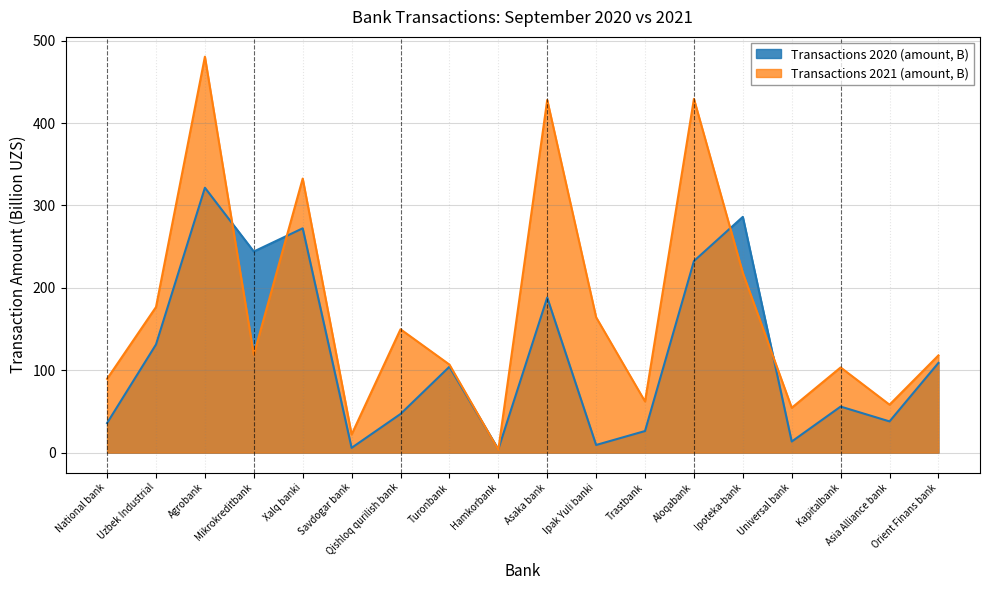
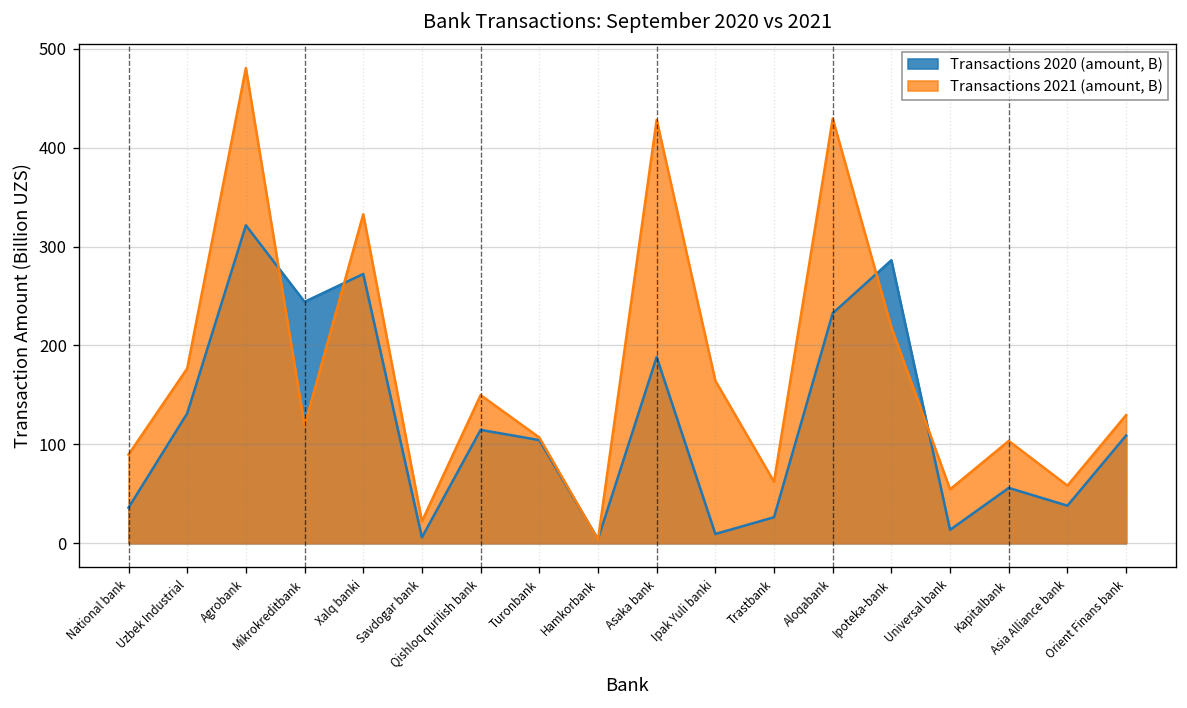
  {
    "Transactions 2020 (amount, B)": {
      "National bank": 40,
      "Uzbek Industrial": 130,
      "Agrobank": 320,
      "Mikrokreditbank": 240,
      "Xalq banki": 270,
      "Savdogar bank": 10,
-     "Qishloq qurilish bank": 50,
+     "Qishloq qurilish bank": 110,
      "Asaka bank": 190,
      "Ipak Yuli banki": 10,
      "Trastbank": 30,
      "Aloqabank": 230,
      "Ipoteka-bank": 290,
      "Universal bank": 10,
      "Kapitalbank": 60,
      "Asia Alliance bank": 40,
      "Orient Finans bank": 110
    },
    "Transactions 2021 (amount, B)": {
      "National bank": 90,
      "Uzbek Industrial": 180,
      "Agrobank": 480,
      "Mikrokreditbank": 120,
      "Xalq banki": 330,
      "Savdogar bank": 20,
      "Qishloq qurilish bank": 150,
      "Asaka bank": 430,
      "Ipak Yuli banki": 160,
      "Trastbank": 60,
      "Aloqabank": 430,
      "Ipoteka-bank": 220,
      "Universal bank": 50,
      "Kapitalbank": 100,
      "Asia Alliance bank": 60,
-     "Orient Finans bank": 120
+     "Orient Finans bank": 130
    }
  }
